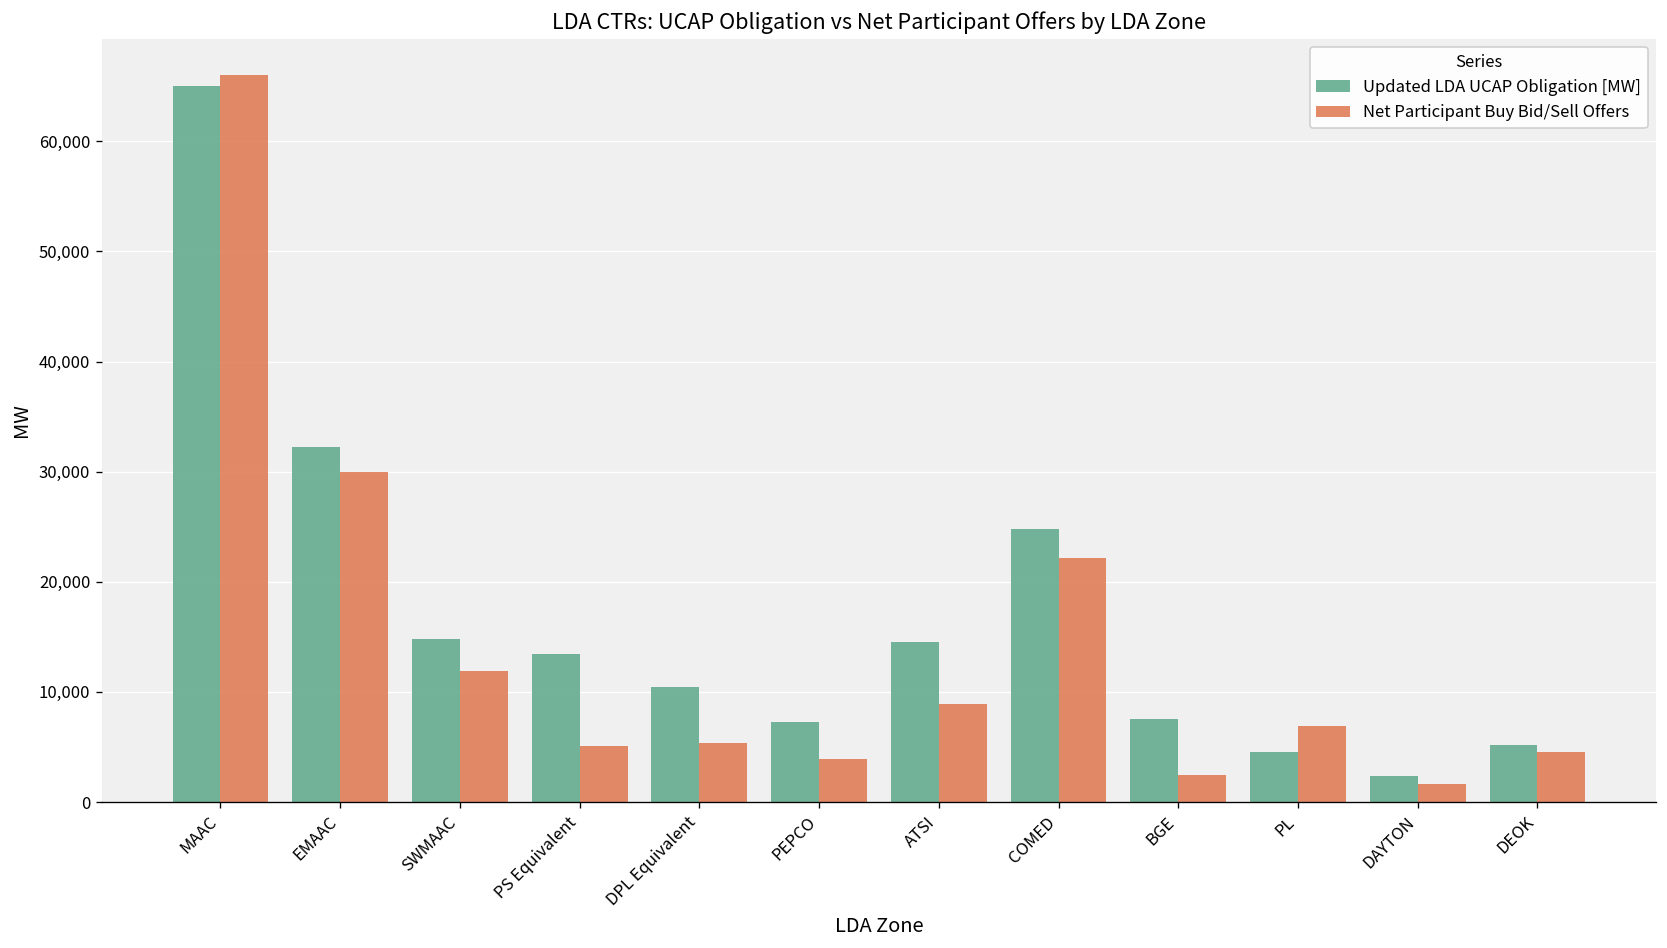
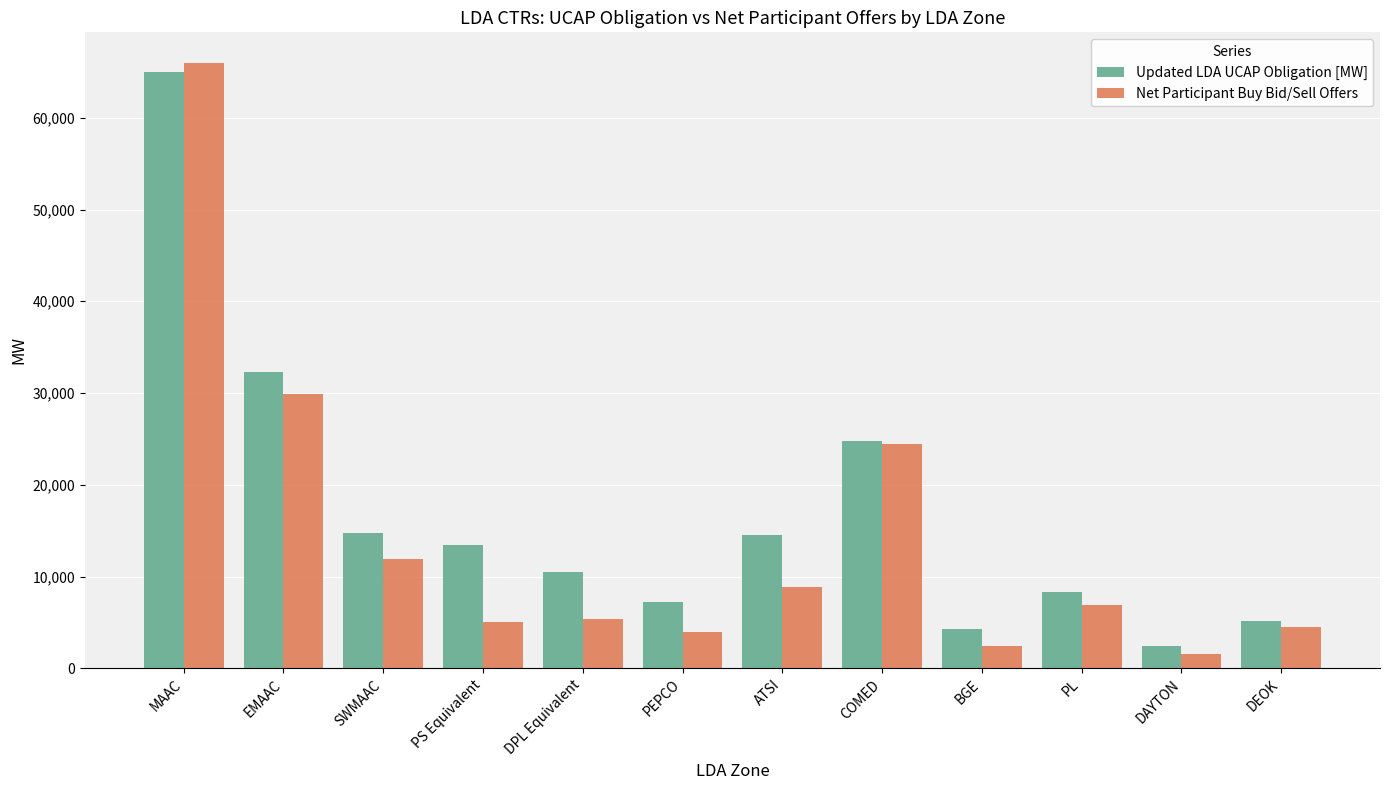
  {
    "Updated LDA UCAP Obligation [MW]": {
      "MAAC": "65,000",
      "EMAAC": "32,000",
      "SWMAAC": "15,000",
      "PS Equivalent": "13,000",
      "DPL Equivalent": "10,000",
      "PEPCO": "7,000",
      "ATSI": "14,000",
      "COMED": "25,000",
-     "BGE": "8,000",
-     "PL": "5,000",
+     "BGE": "4,000",
+     "PL": "8,000",
      "DAYTON": "2,000",
      "DEOK": "5,000"
    },
    "Net Participant Buy Bid/Sell Offers": {
      "MAAC": "66,000",
      "EMAAC": "30,000",
      "SWMAAC": "12,000",
      "PS Equivalent": "5,000",
      "DPL Equivalent": "5,000",
      "PEPCO": "4,000",
      "ATSI": "9,000",
-     "COMED": "22,000",
+     "COMED": "24,000",
      "BGE": "2,000",
      "PL": "7,000",
      "DAYTON": "2,000",
      "DEOK": "5,000"
    }
  }
